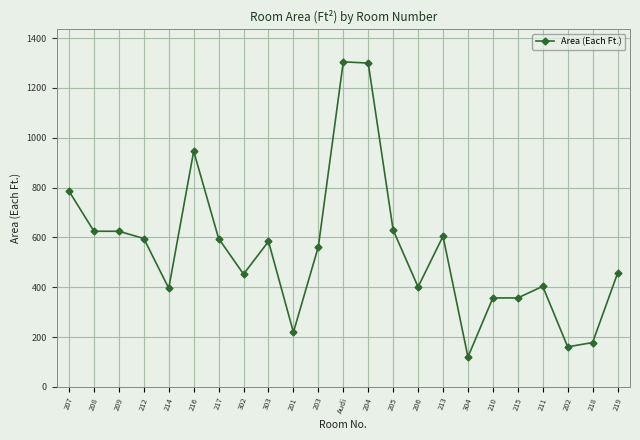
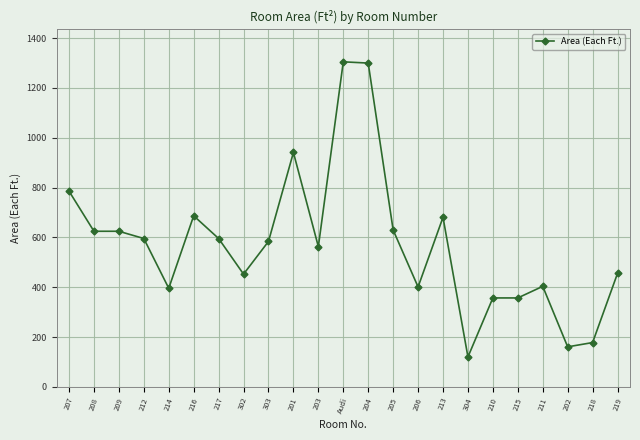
  {
    "207": 790,
    "208": 620,
    "209": 620,
    "212": 600,
    "214": 400,
-   "216": 950,
+   "216": 690,
    "217": 600,
    "302": 450,
    "303": 580,
-   "201": 220,
+   "201": 940,
    "203": 560,
    "Audi": 1310,
    "204": 1300,
    "205": 630,
    "206": 400,
-   "213": 600,
+   "213": 680,
    "304": 120,
    "210": 360,
    "215": 360,
    "211": 400,
    "202": 160,
    "218": 180,
    "219": 460
  }
